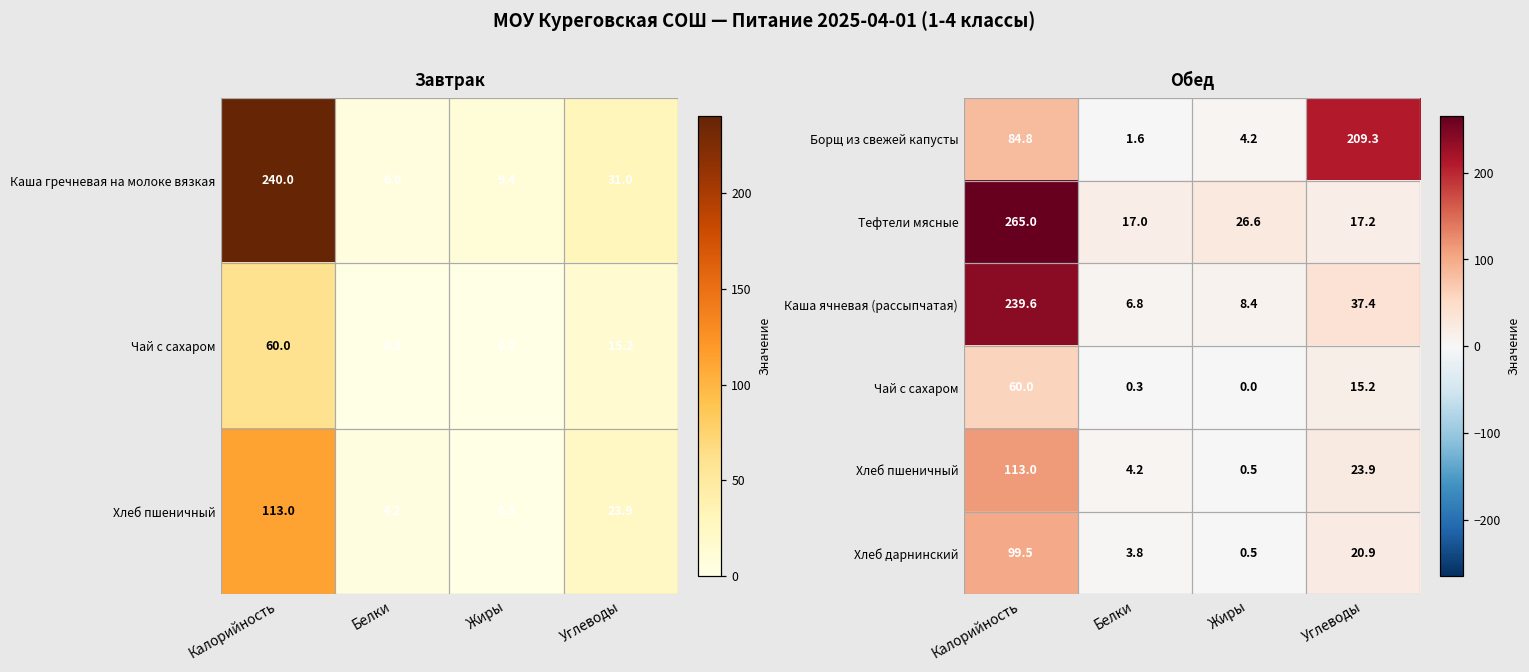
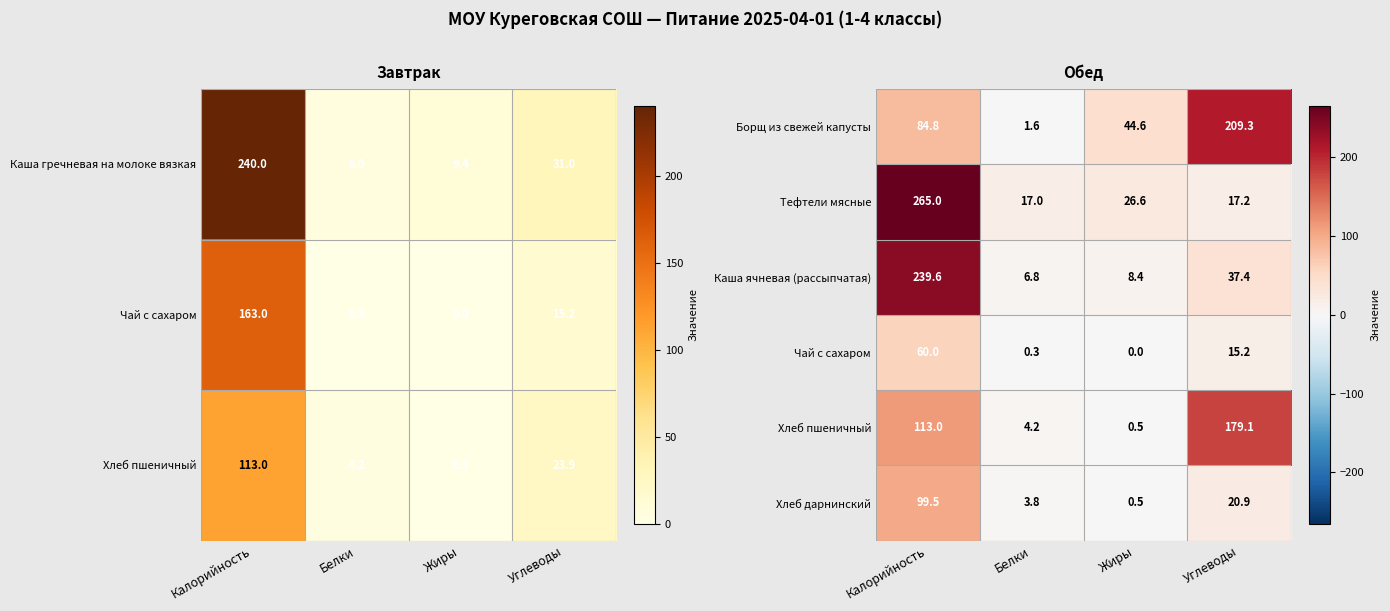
  {
    "Завтрак": {
      "Каша гречневая на молоке вязкая": {
        "Калорийность": 240.0,
        "Углеводы": 31.0
      },
      "Чай с сахаром": {
-       "Калорийность": 60.0
+       "Калорийность": 163.0
      },
      "Хлеб пшеничный": {
        "Калорийность": 113.0,
        "Углеводы": 23.9
      }
    },
    "Обед": {
      "Борщ из свежей капусты": {
        "Калорийность": 84.8,
        "Белки": 1.6,
-       "Жиры": 4.2,
+       "Жиры": 44.6,
        "Углеводы": 209.3
      },
      "Тефтели мясные": {
        "Калорийность": 265.0,
        "Белки": 17.0,
        "Жиры": 26.6,
        "Углеводы": 17.2
      },
      "Каша ячневая (рассыпчатая)": {
        "Калорийность": 239.6,
        "Белки": 6.8,
        "Жиры": 8.4,
        "Углеводы": 37.4
      },
      "Чай с сахаром": {
        "Калорийность": 60.0,
        "Белки": 0.3,
        "Жиры": 0.0,
        "Углеводы": 15.2
      },
      "Хлеб пшеничный": {
        "Калорийность": 113.0,
        "Белки": 4.2,
        "Жиры": 0.5,
-       "Углеводы": 23.9
+       "Углеводы": 179.1
      },
      "Хлеб дарнинский": {
        "Калорийность": 99.5,
        "Белки": 3.8,
        "Жиры": 0.5,
        "Углеводы": 20.9
      }
    }
  }
